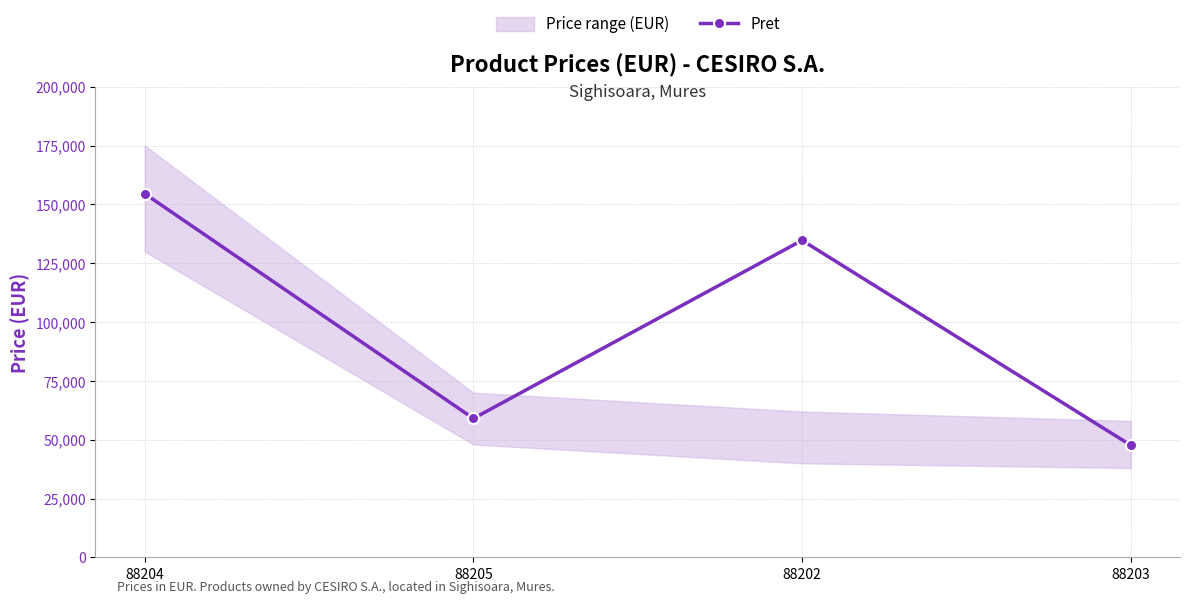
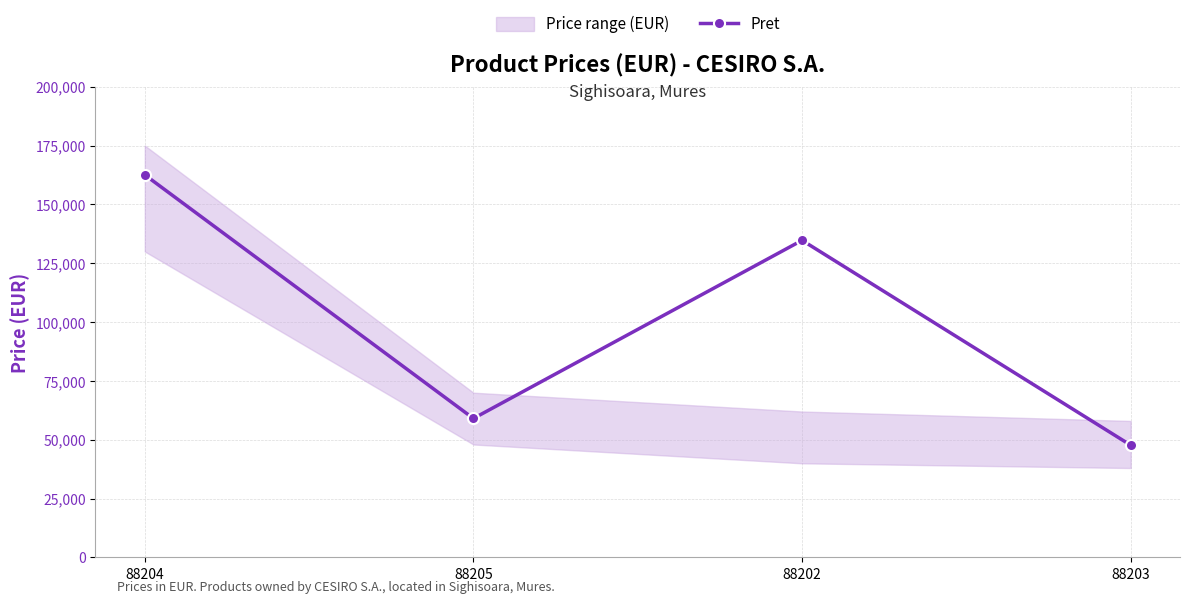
  {
    "Pret": {
-     "88204": "155,000",
+     "88204": "163,000",
      "88205": "59,000",
      "88202": "135,000",
      "88203": "48,000"
    }
  }
